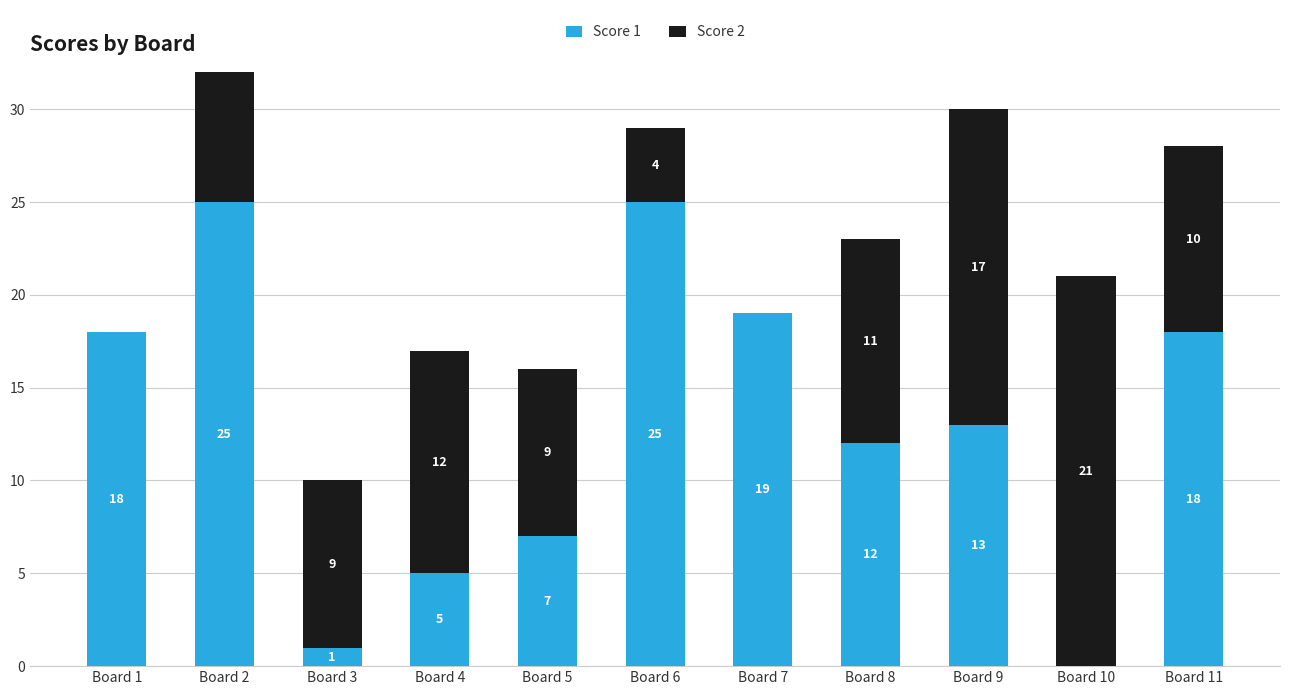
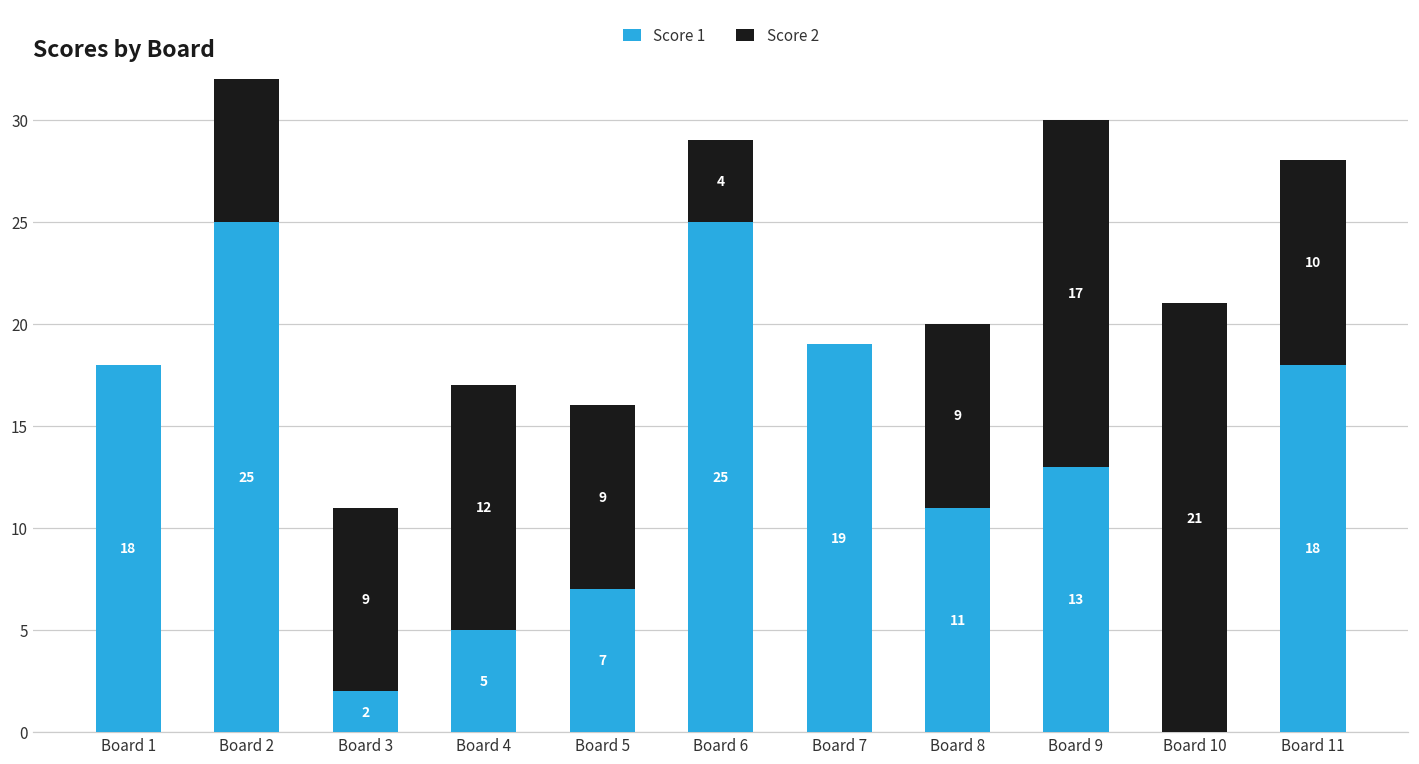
  {
    "Score 1": {
      "Board 1": 18,
      "Board 2": 25,
-     "Board 3": 1,
+     "Board 3": 2,
      "Board 4": 5,
      "Board 5": 7,
      "Board 6": 25,
      "Board 7": 19,
-     "Board 8": 12,
+     "Board 8": 11,
      "Board 9": 13,
      "Board 11": 18
    },
    "Score 2": {
      "Board 3": 9,
      "Board 4": 12,
      "Board 5": 9,
      "Board 6": 4,
-     "Board 8": 11,
+     "Board 8": 9,
      "Board 9": 17,
      "Board 10": 21,
      "Board 11": 10
    }
  }
